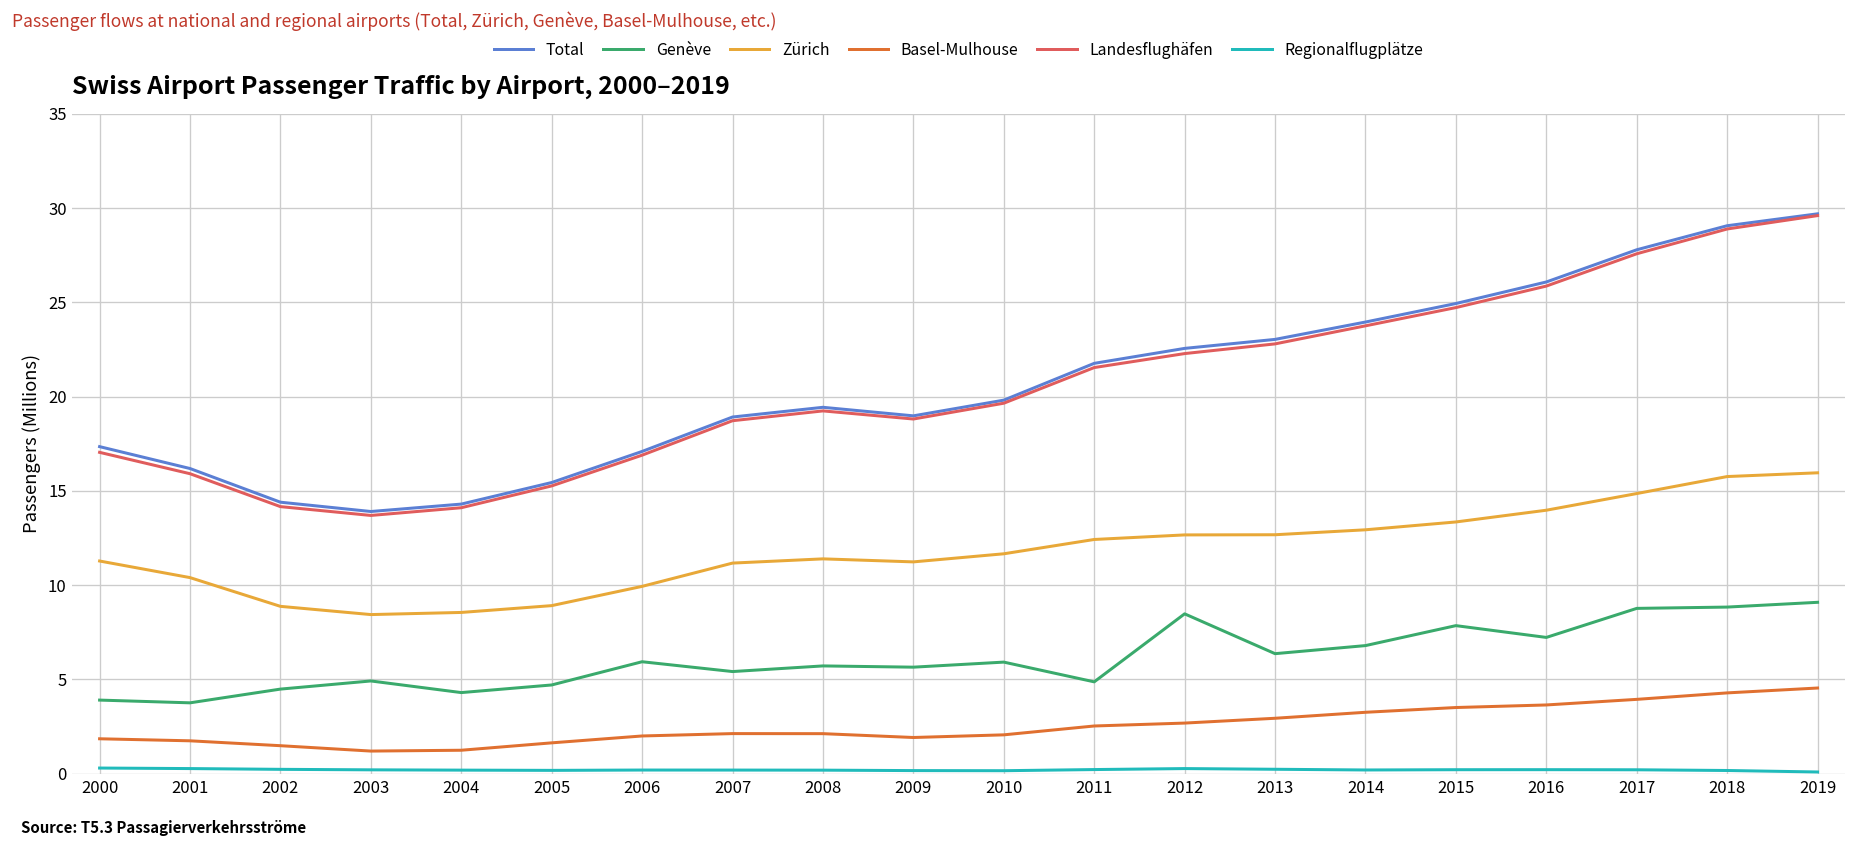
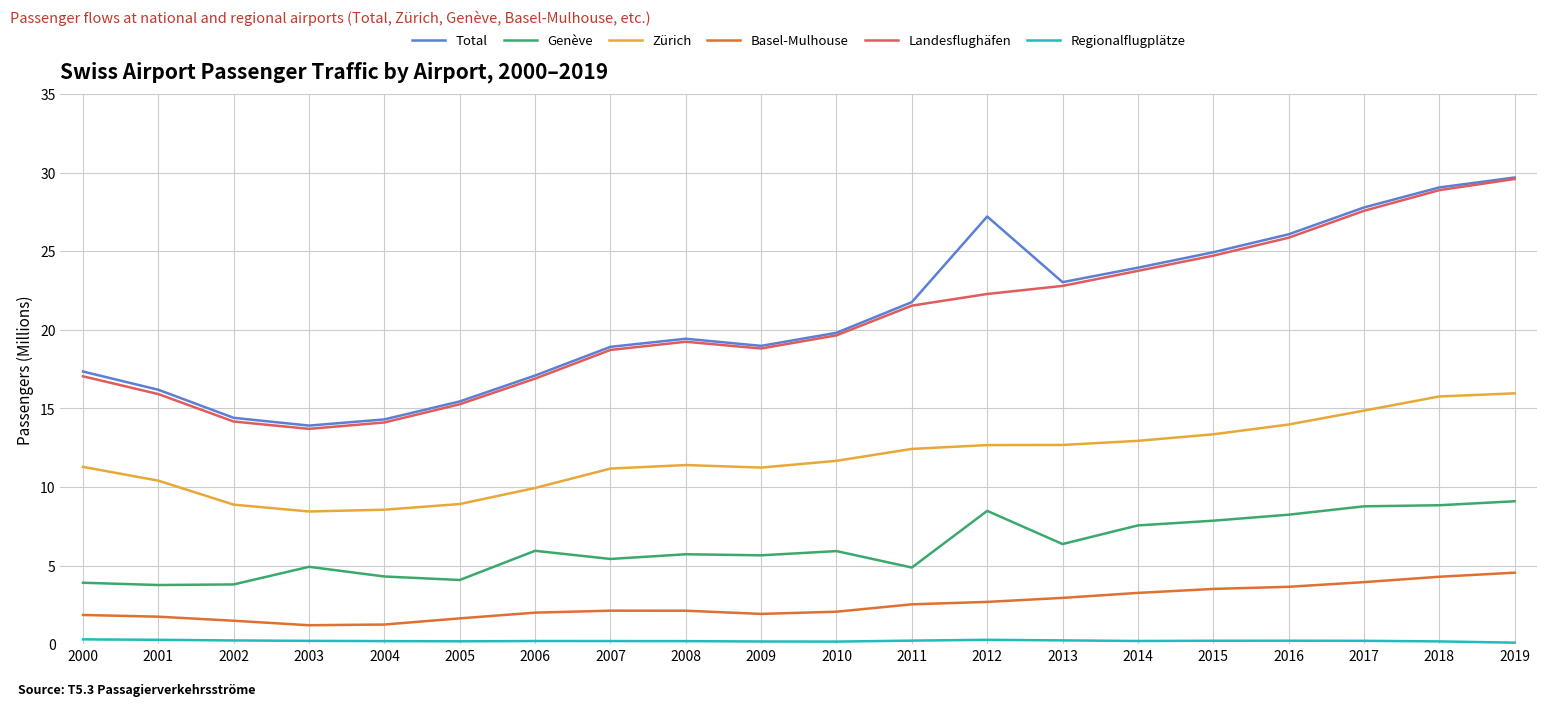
  {
    "Total": {
      "2000": 17.3,
      "2001": 16.2,
      "2002": 14.4,
      "2003": 13.9,
      "2004": 14.3,
      "2005": 15.4,
      "2006": 17.1,
      "2007": 18.9,
      "2008": 19.4,
      "2009": 19.0,
      "2011": 21.8,
-     "2012": 22.6,
+     "2012": 27.2,
      "2013": 23.0,
      "2014": 23.9,
      "2015": 24.9,
      "2016": 26.1,
      "2017": 27.8,
      "2018": 29.1
    },
    "Genève": {
      "2000": 3.9,
      "2001": 3.8,
-     "2002": 4.5,
+     "2002": 3.8,
      "2003": 4.9,
      "2004": 4.3,
-     "2005": 4.7,
+     "2005": 4.1,
      "2006": 5.9,
      "2007": 5.4,
      "2008": 5.7,
      "2009": 5.7,
      "2010": 5.9,
      "2011": 4.9,
      "2012": 8.5,
      "2013": 6.4,
-     "2014": 6.8,
+     "2014": 7.6,
      "2015": 7.9,
-     "2016": 7.2,
+     "2016": 8.2,
      "2017": 8.8,
      "2018": 8.8,
      "2019": 9.1
    },
    "Regionalflugplätze": {
      "2000": 0.3,
      "2001": 0.3,
      "2002": 0.2,
      "2003": 0.2,
      "2004": 0.2,
      "2005": 0.2,
      "2006": 0.2,
      "2007": 0.2,
      "2008": 0.2,
      "2009": 0.2,
      "2010": 0.2,
      "2011": 0.2,
      "2012": 0.3,
      "2013": 0.2,
      "2014": 0.2,
      "2015": 0.2,
      "2016": 0.2,
      "2017": 0.2,
      "2018": 0.2,
      "2019": 0.1
    }
  }
